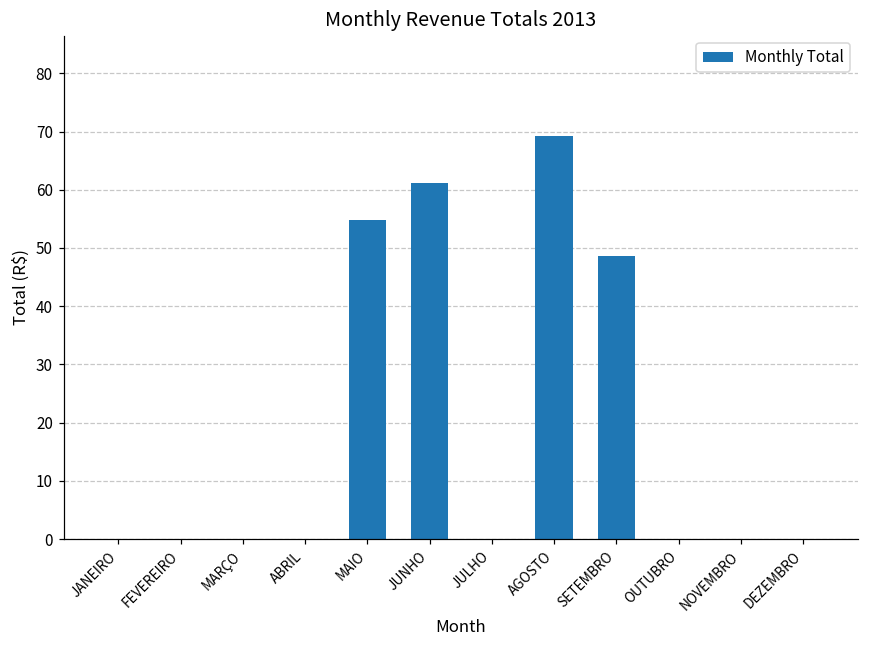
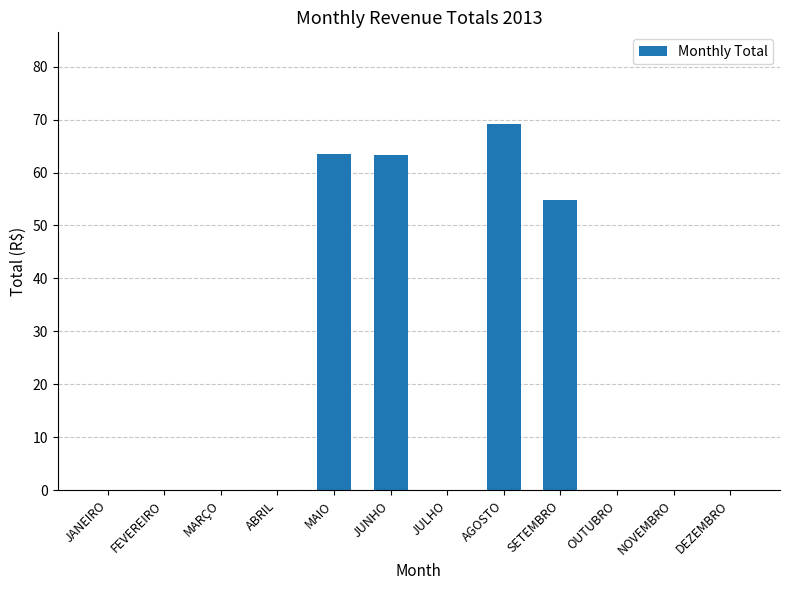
  {
    "JANEIRO": 0,
    "FEVEREIRO": 0,
    "MARÇO": 0,
    "ABRIL": 0,
-   "MAIO": 55,
-   "JUNHO": 61,
+   "MAIO": 63,
+   "JUNHO": 63,
    "JULHO": 0,
    "AGOSTO": 69,
-   "SETEMBRO": 49,
+   "SETEMBRO": 55,
    "OUTUBRO": 0,
    "NOVEMBRO": 0,
    "DEZEMBRO": 0
  }
